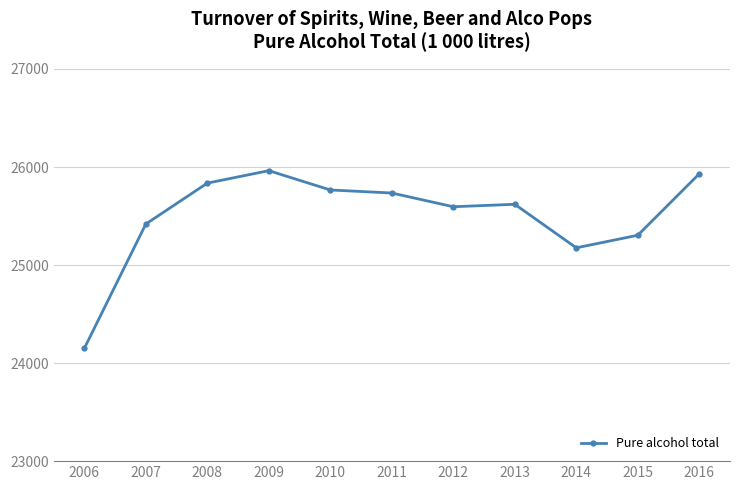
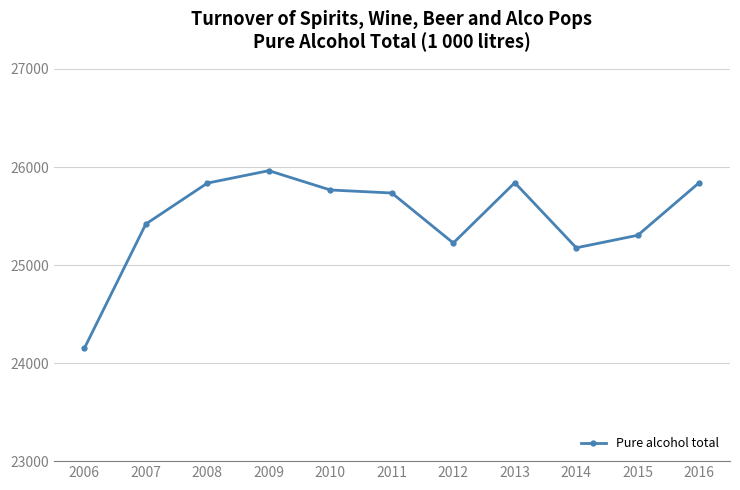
  {
    "2006": 24200,
    "2007": 25400,
    "2008": 25800,
    "2009": 26000,
    "2010": 25800,
    "2011": 25700,
-   "2012": 25600,
-   "2013": 25600,
+   "2012": 25200,
+   "2013": 25800,
    "2014": 25200,
    "2015": 25300,
-   "2016": 25900
+   "2016": 25800
  }
